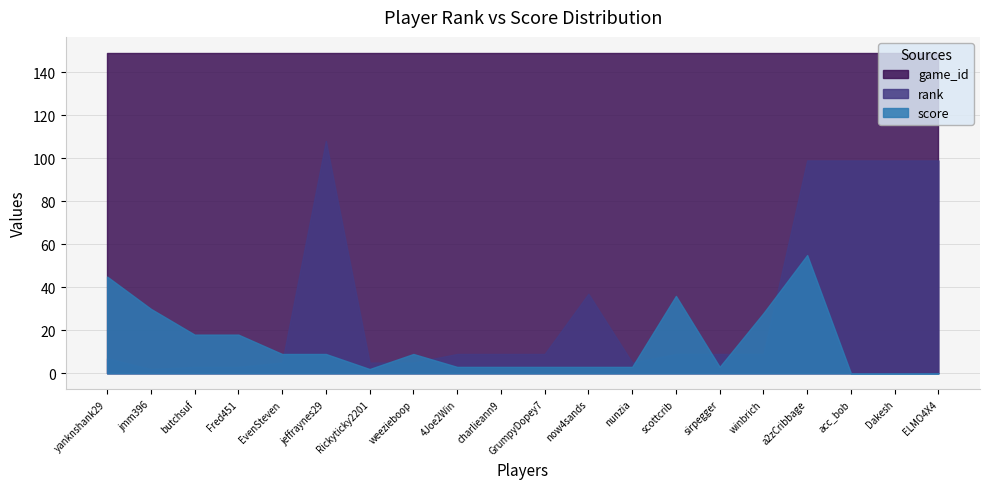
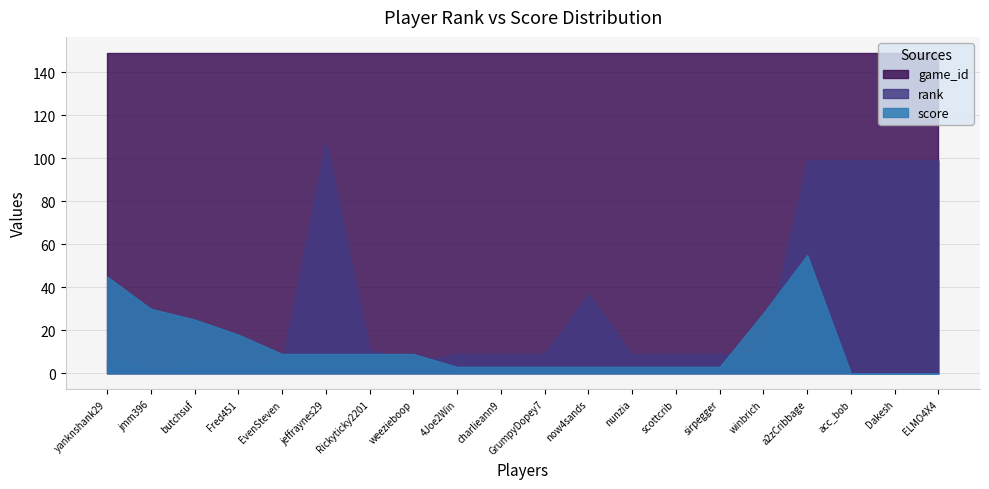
  {
    "game_id": {
      "yanknshank29": 149,
      "jmm396": 149,
      "butchsuf": 149,
      "Fred451": 149,
      "EvenSteven": 149,
      "jeffraynes29": 149,
      "Rickyticky2201": 149,
      "weezieboop": 149,
      "4Joe2Win": 149,
      "charlieann9": 149,
      "GrumpyDopey7": 149,
      "now4sands": 149,
      "nunzia": 149,
      "scottcrib": 149,
      "sirpegger": 149,
      "winbrich": 149,
      "a2zCribbage": 149,
      "acc_bob": 149
    },
    "rank": {
      "yanknshank29": 7,
      "jmm396": 2,
      "butchsuf": 3,
      "Fred451": 3,
      "EvenSteven": 5,
      "jeffraynes29": 108,
-     "Rickyticky2201": 5,
+     "Rickyticky2201": 11,
      "weezieboop": 5,
      "4Joe2Win": 9,
      "charlieann9": 9,
      "GrumpyDopey7": 9,
      "now4sands": 37,
-     "nunzia": 5,
+     "nunzia": 9,
      "scottcrib": 9,
      "sirpegger": 9,
      "winbrich": 9,
      "a2zCribbage": 99,
      "acc_bob": 99,
      "Dakesh": 99,
      "ELMO4X4": 99
    },
    "score": {
      "yanknshank29": 45,
      "jmm396": 30,
-     "butchsuf": 18,
+     "butchsuf": 25,
      "Fred451": 18,
      "EvenSteven": 9,
      "jeffraynes29": 9,
-     "Rickyticky2201": 2,
+     "Rickyticky2201": 9,
      "weezieboop": 9,
      "4Joe2Win": 3,
      "charlieann9": 3,
      "GrumpyDopey7": 3,
      "now4sands": 3,
      "nunzia": 3,
-     "scottcrib": 36,
+     "scottcrib": 3,
      "sirpegger": 3,
      "winbrich": 28,
      "a2zCribbage": 55,
      "acc_bob": 0,
      "Dakesh": 0,
      "ELMO4X4": 0
    }
  }
